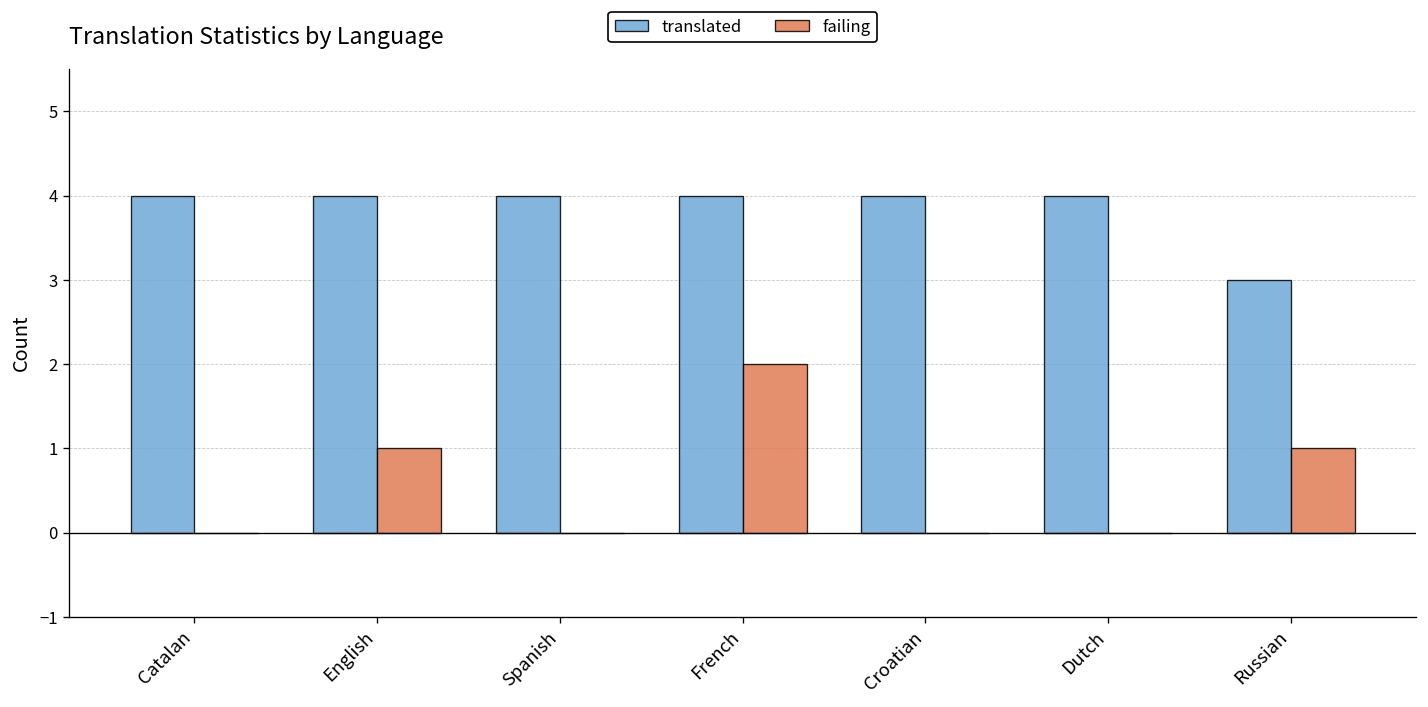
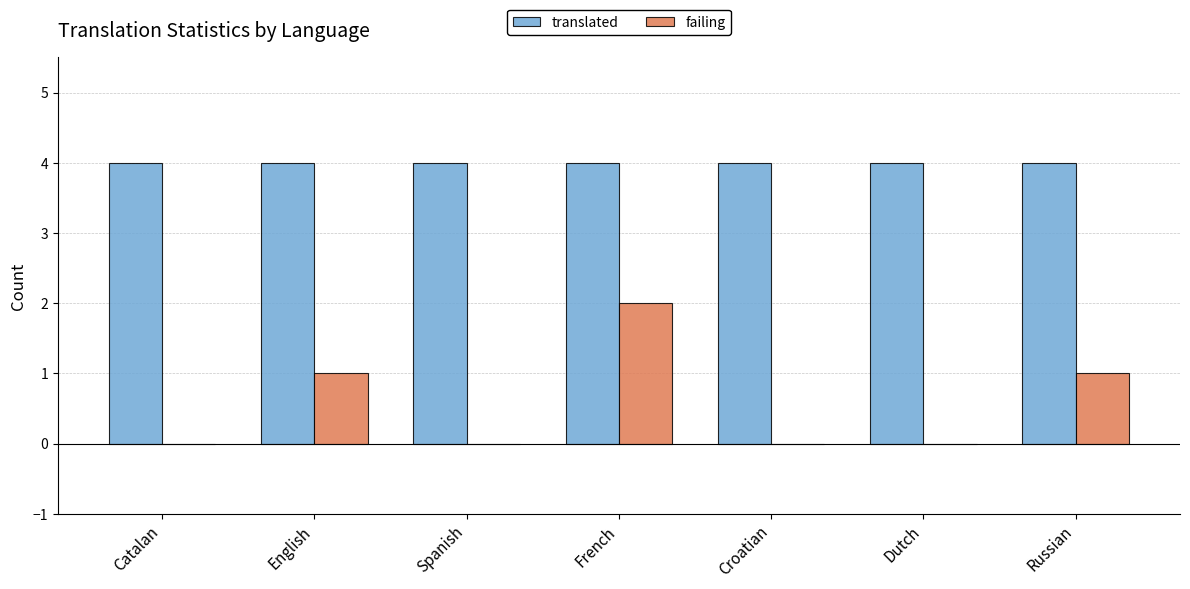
  {
    "translated": {
      "Catalan": 4,
      "English": 4,
      "Spanish": 4,
      "French": 4,
      "Croatian": 4,
      "Dutch": 4,
-     "Russian": 3
+     "Russian": 4
    },
    "failing": {
      "Catalan": 0,
      "English": 1,
      "Spanish": 0,
      "French": 2,
      "Croatian": 0,
      "Dutch": 0,
      "Russian": 1
    }
  }
